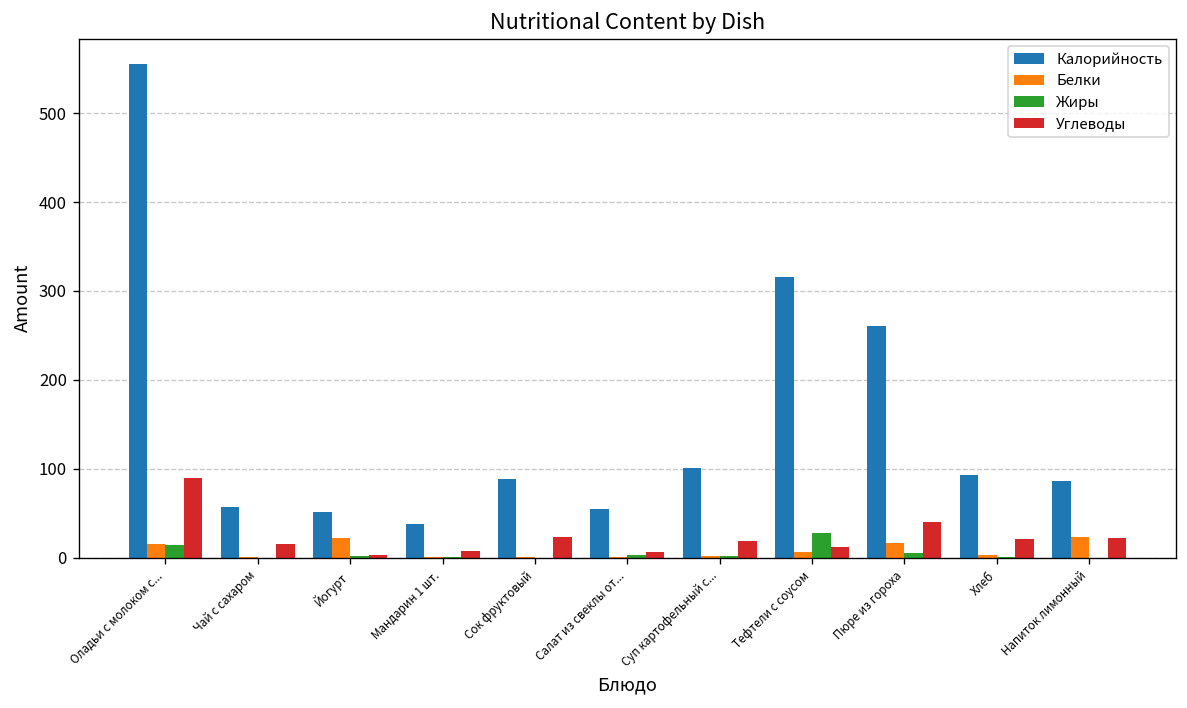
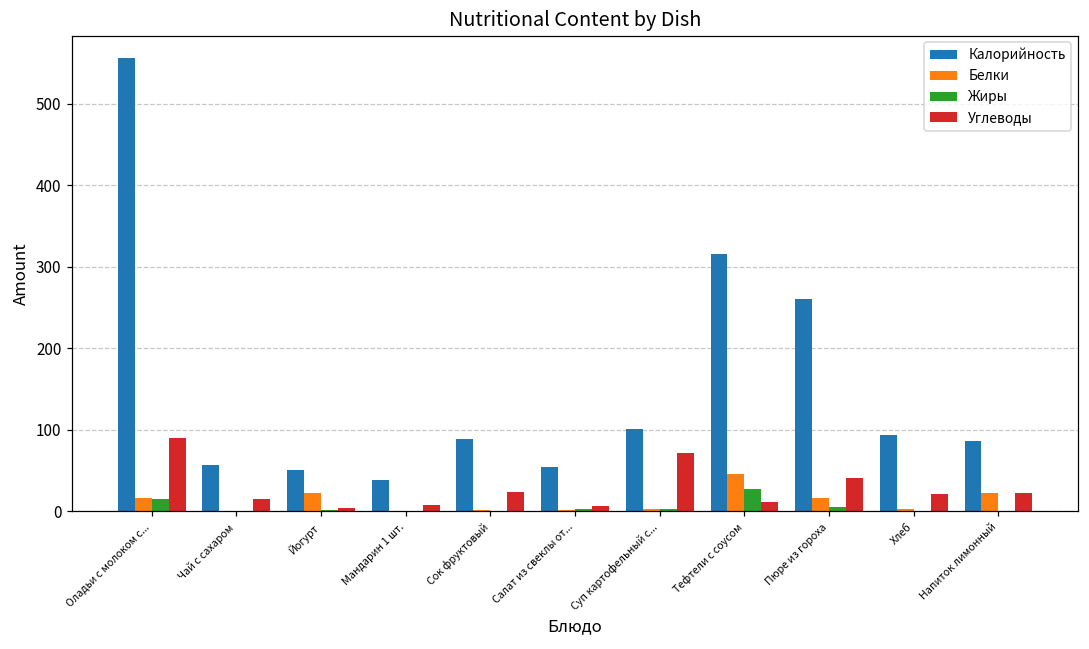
  {
    "Калорийность": {
      "Оладьи с молоком с...": 560,
      "Чай с сахаром": 60,
      "Йогурт": 50,
      "Мандарин 1 шт.": 40,
      "Сок фруктовый": 90,
      "Салат из свеклы от...": 50,
      "Суп картофельный с...": 100,
      "Тефтели с соусом": 320,
      "Пюре из гороха": 260,
      "Хлеб": 90,
      "Напиток лимонный": 90
    },
    "Белки": {
      "Оладьи с молоком с...": 20,
      "Йогурт": 20,
-     "Тефтели с соусом": 10,
+     "Тефтели с соусом": 50,
      "Пюре из гороха": 20,
      "Напиток лимонный": 20
    },
    "Жиры": {
      "Оладьи с молоком с...": 10,
      "Сок фруктовый": 0,
      "Тефтели с соусом": 30,
      "Пюре из гороха": 0,
      "Напиток лимонный": 0
    },
    "Углеводы": {
      "Оладьи с молоком с...": 90,
      "Чай с сахаром": 20,
      "Йогурт": 0,
      "Мандарин 1 шт.": 10,
      "Сок фруктовый": 20,
      "Салат из свеклы от...": 10,
-     "Суп картофельный с...": 20,
+     "Суп картофельный с...": 70,
      "Тефтели с соусом": 10,
      "Пюре из гороха": 40,
      "Хлеб": 20,
      "Напиток лимонный": 20
    }
  }
